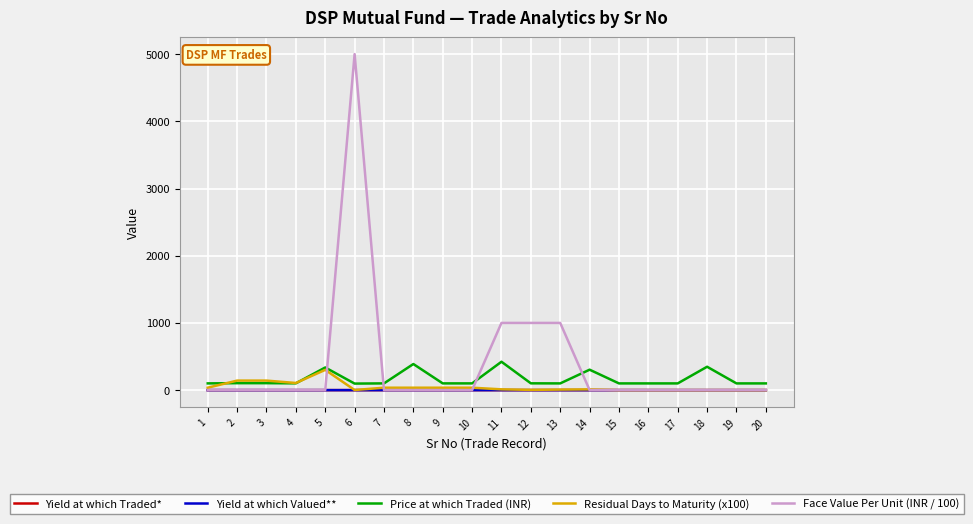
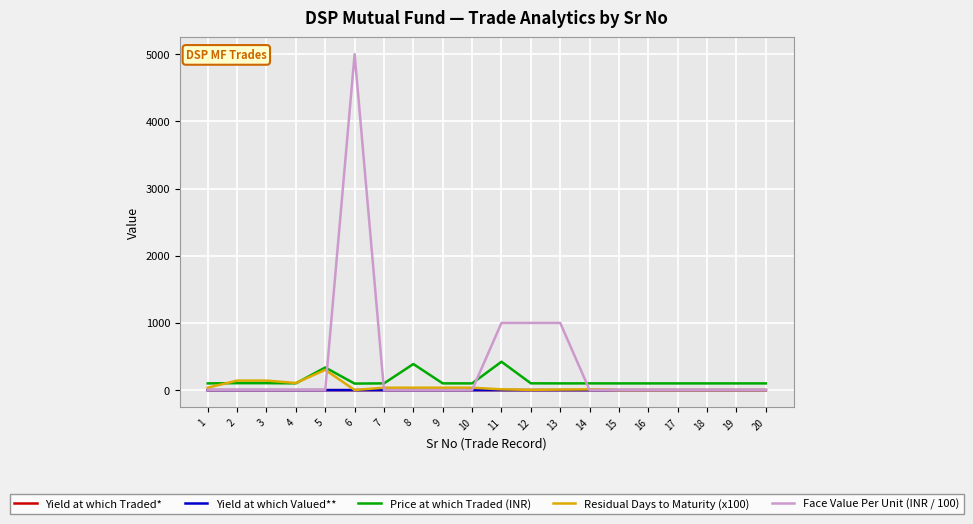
  {
    "Price at which Traded (INR)": {
      "1": 100,
      "6": 100,
      "7": 100,
      "8": 400,
      "9": 100,
      "10": 100,
      "11": 400,
      "12": 100,
      "13": 100,
-     "14": 300,
+     "14": 100,
      "15": 100,
      "16": 100,
      "17": 100,
-     "18": 300,
+     "18": 100,
      "19": 100,
      "20": 100
    },
    "Face Value Per Unit (INR / 100)": {
      "6": 5000,
      "11": 1000,
      "12": 1000,
      "13": 1000
    }
  }
